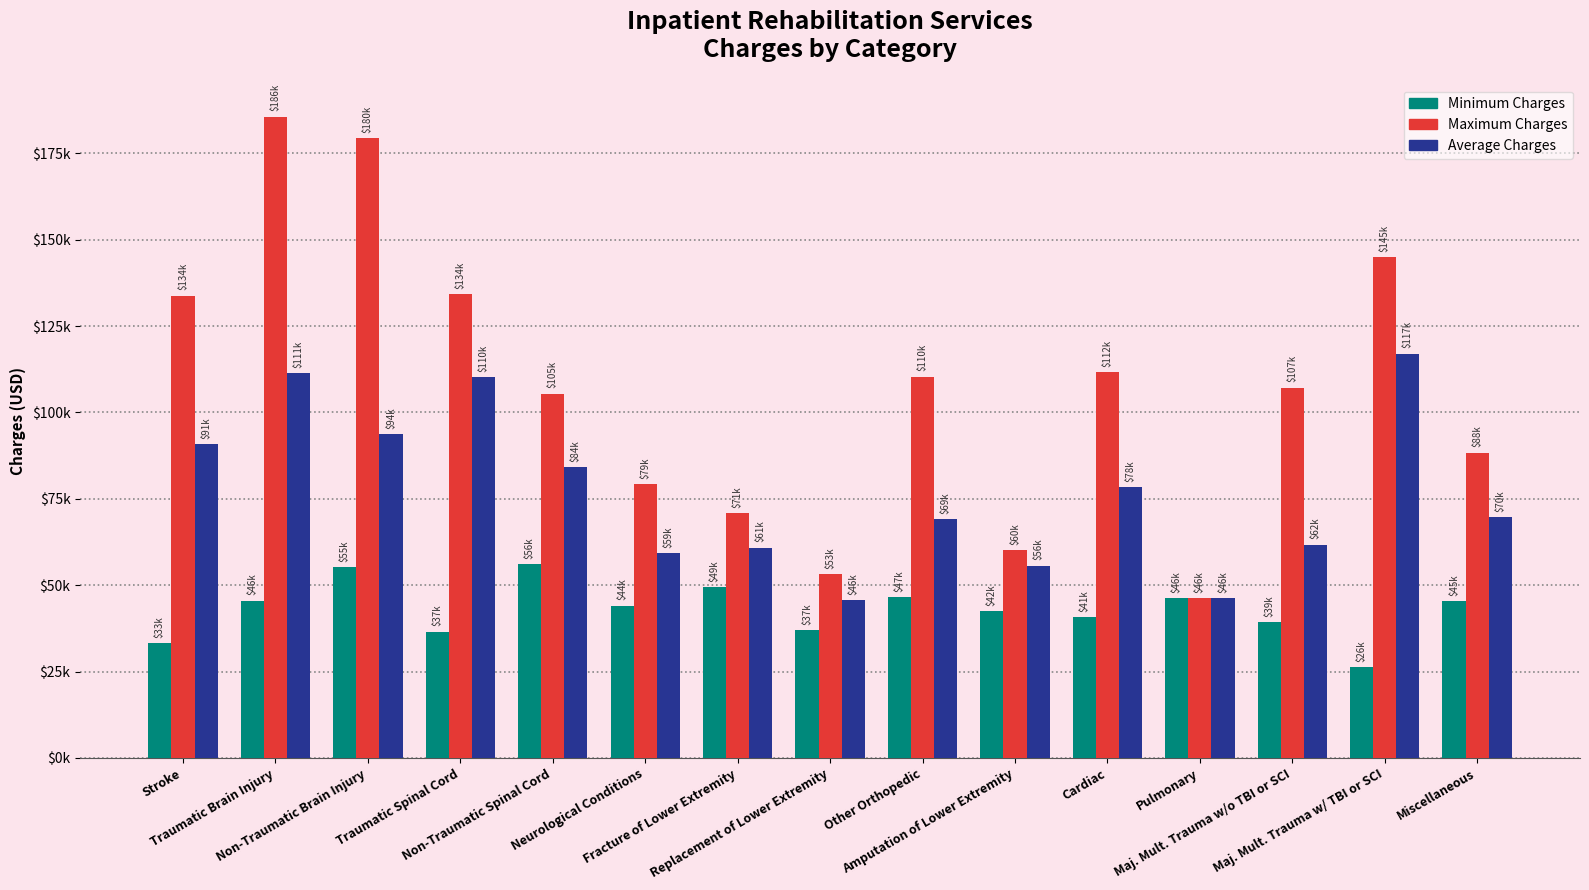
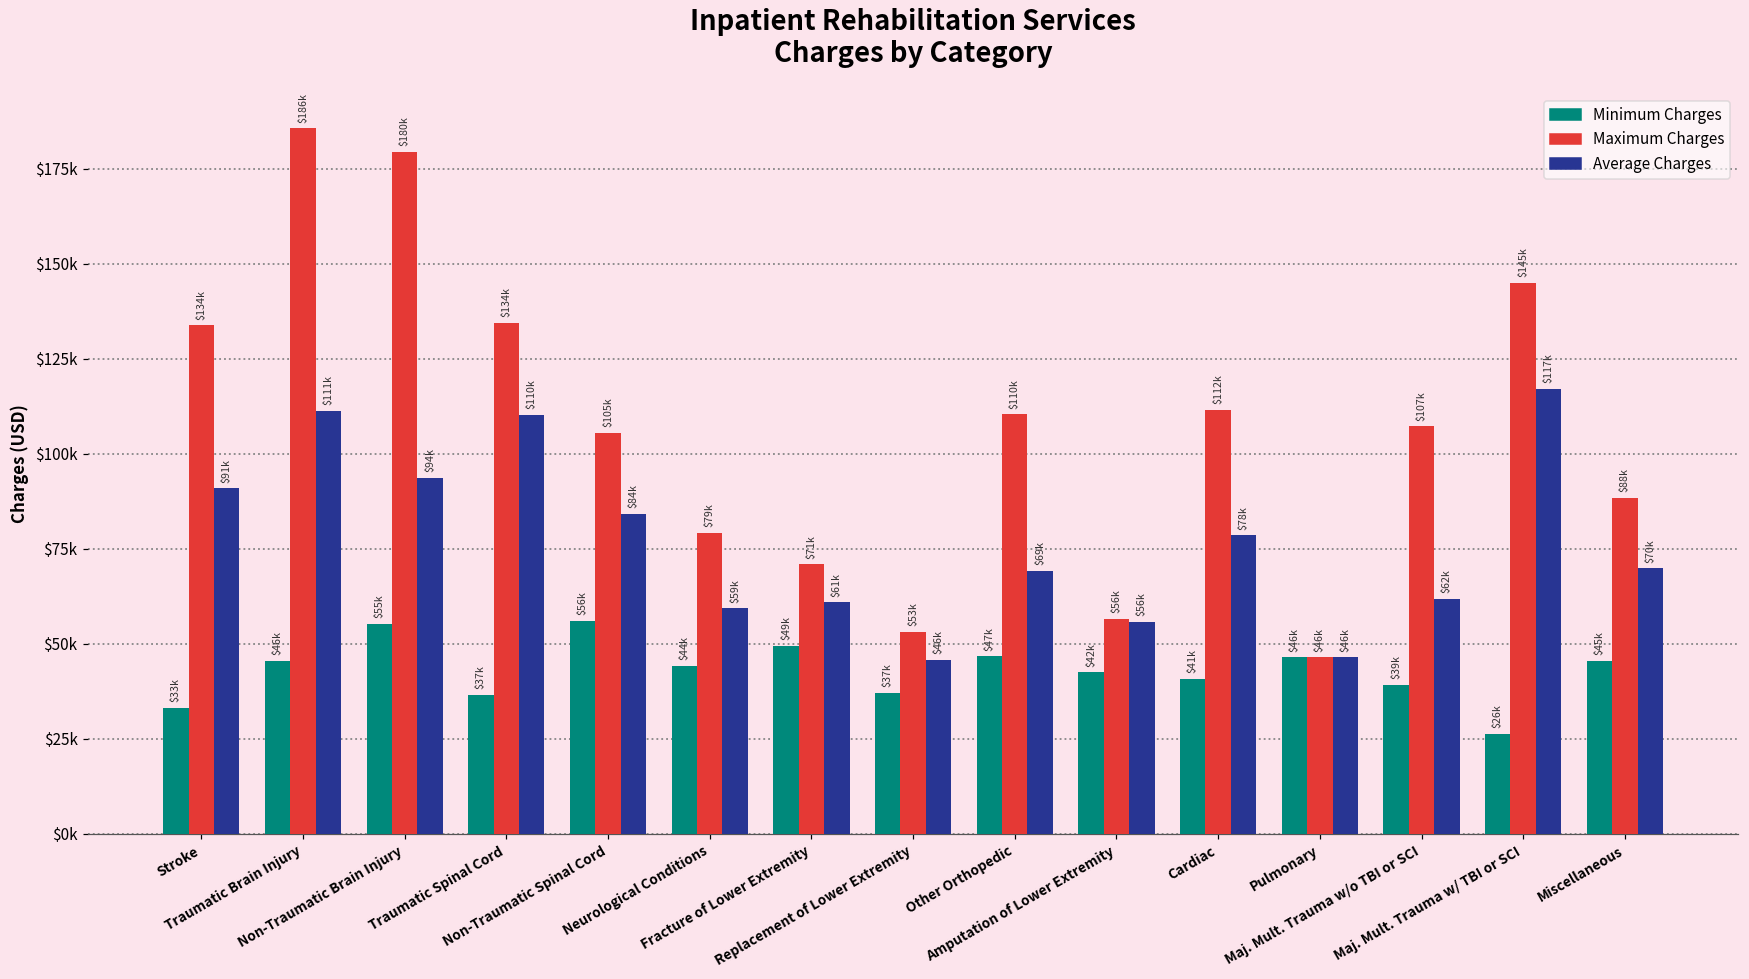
  {
    "Minimum Charges": {
      "Stroke": "$33k",
      "Traumatic Brain Injury": "$46k",
      "Non-Traumatic Brain Injury": "$55k",
      "Traumatic Spinal Cord": "$37k",
      "Non-Traumatic Spinal Cord": "$56k",
      "Neurological Conditions": "$44k",
      "Fracture of Lower Extremity": "$49k",
      "Replacement of Lower Extremity": "$37k",
      "Other Orthopedic": "$47k",
      "Amputation of Lower Extremity": "$42k",
      "Cardiac": "$41k",
      "Pulmonary": "$46k",
      "Maj. Mult. Trauma w/o TBI or SCI": "$39k",
      "Maj. Mult. Trauma w/ TBI or SCI": "$26k",
      "Miscellaneous": "$45k"
    },
    "Maximum Charges": {
      "Stroke": "$134k",
      "Traumatic Brain Injury": "$186k",
      "Non-Traumatic Brain Injury": "$180k",
      "Traumatic Spinal Cord": "$134k",
      "Non-Traumatic Spinal Cord": "$105k",
      "Neurological Conditions": "$79k",
      "Fracture of Lower Extremity": "$71k",
      "Replacement of Lower Extremity": "$53k",
      "Other Orthopedic": "$110k",
-     "Amputation of Lower Extremity": "$60k",
+     "Amputation of Lower Extremity": "$56k",
      "Cardiac": "$112k",
      "Pulmonary": "$46k",
      "Maj. Mult. Trauma w/o TBI or SCI": "$107k",
      "Maj. Mult. Trauma w/ TBI or SCI": "$145k",
      "Miscellaneous": "$88k"
    },
    "Average Charges": {
      "Stroke": "$91k",
      "Traumatic Brain Injury": "$111k",
      "Non-Traumatic Brain Injury": "$94k",
      "Traumatic Spinal Cord": "$110k",
      "Non-Traumatic Spinal Cord": "$84k",
      "Neurological Conditions": "$59k",
      "Fracture of Lower Extremity": "$61k",
      "Replacement of Lower Extremity": "$46k",
      "Other Orthopedic": "$69k",
      "Amputation of Lower Extremity": "$56k",
      "Cardiac": "$78k",
      "Pulmonary": "$46k",
      "Maj. Mult. Trauma w/o TBI or SCI": "$62k",
      "Maj. Mult. Trauma w/ TBI or SCI": "$117k",
      "Miscellaneous": "$70k"
    }
  }
